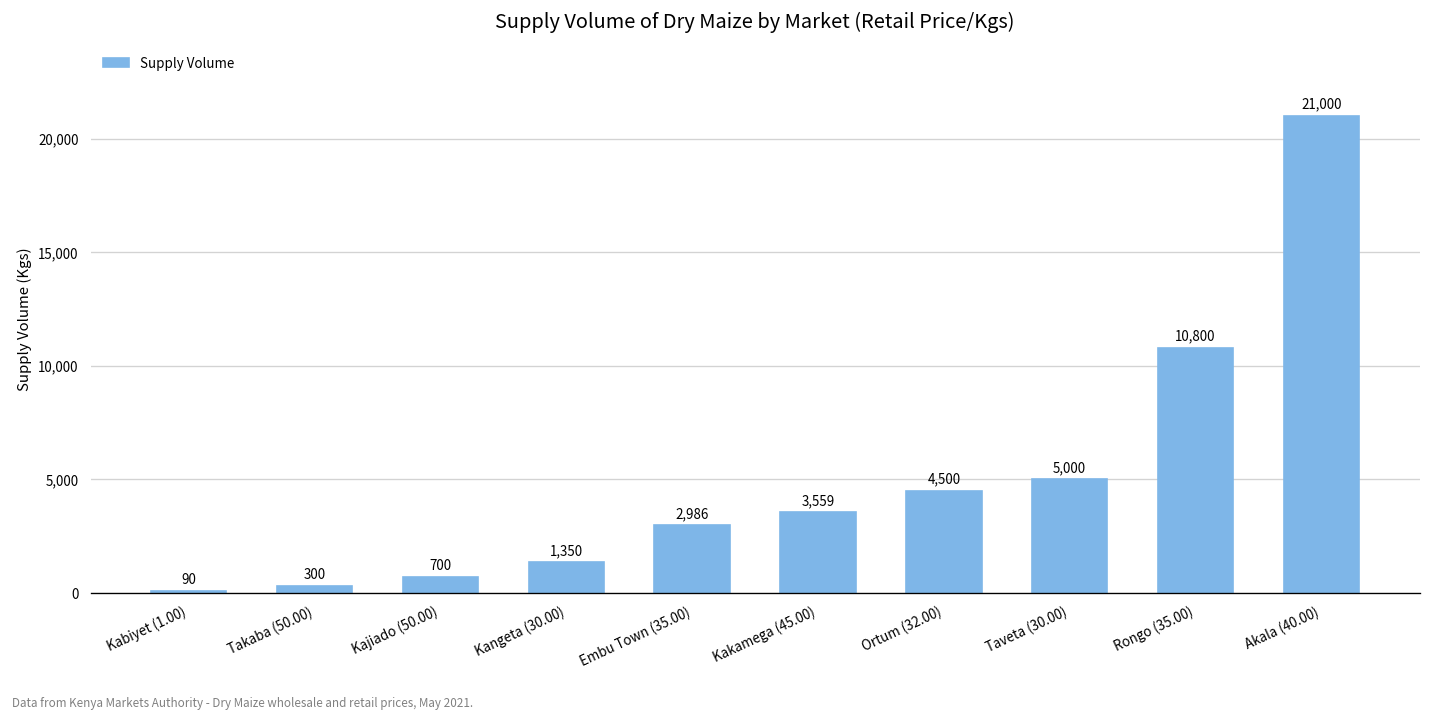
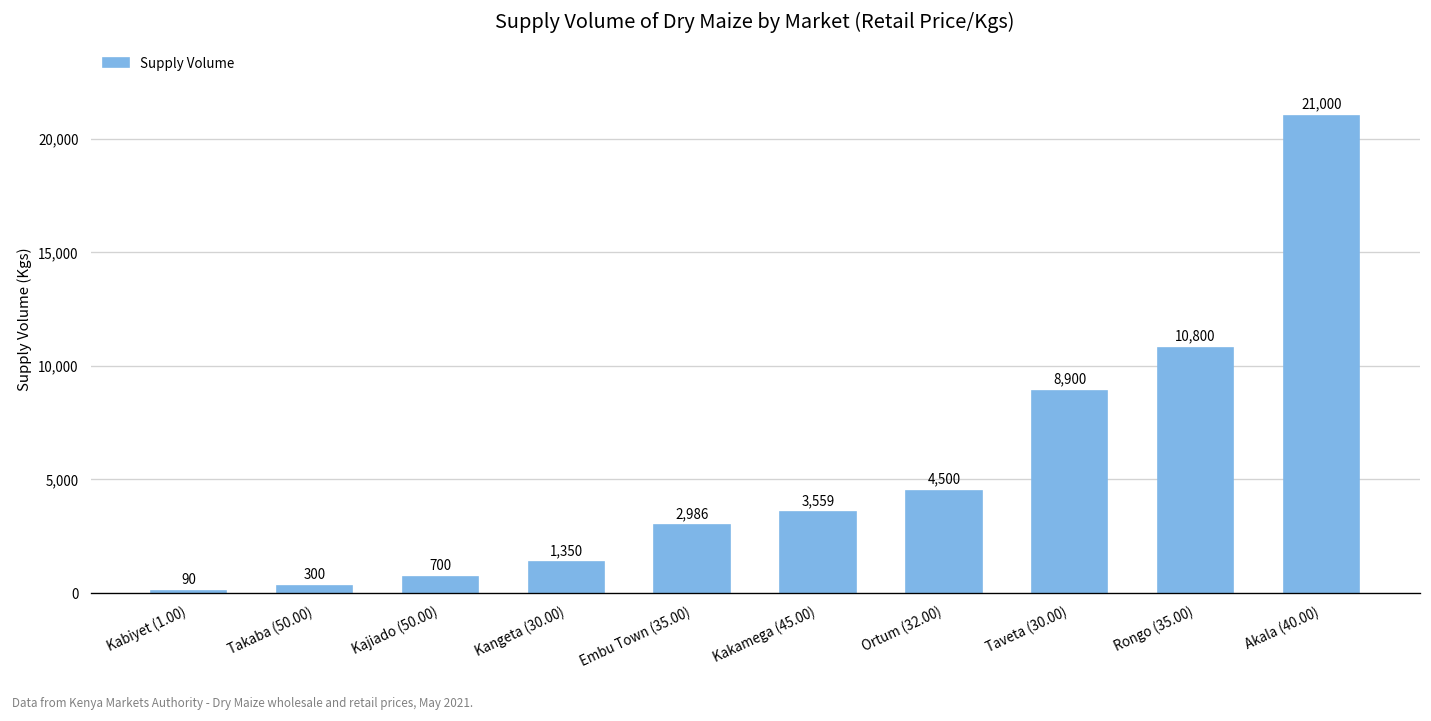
  {
    "Kabiyet (1.00)": "90",
    "Takaba (50.00)": "300",
    "Kajiado (50.00)": "700",
    "Kangeta (30.00)": "1,350",
    "Embu Town (35.00)": "2,986",
    "Kakamega (45.00)": "3,559",
    "Ortum (32.00)": "4,500",
-   "Taveta (30.00)": "5,000",
+   "Taveta (30.00)": "8,900",
    "Rongo (35.00)": "10,800",
    "Akala (40.00)": "21,000"
  }
